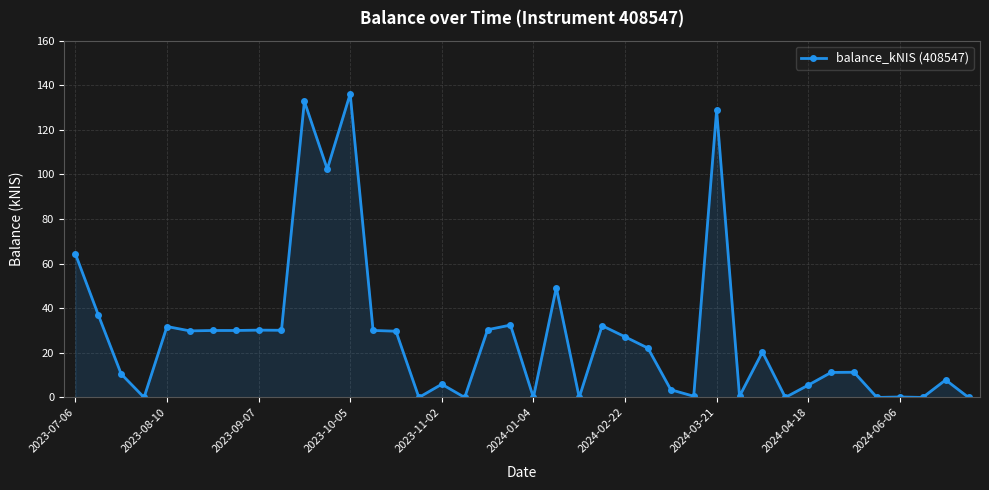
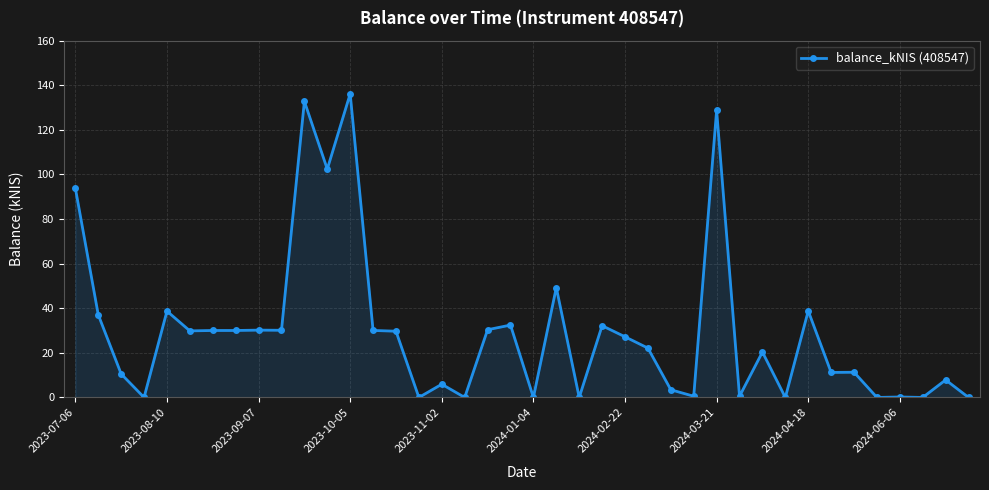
  {
-   "2023-07-06": 64,
-   "2023-08-10": 32,
+   "2023-07-06": 94,
+   "2023-08-10": 39,
    "2023-09-07": 30,
    "2023-10-05": 136,
    "2023-11-02": 6,
    "2024-01-04": 0,
    "2024-02-22": 27,
    "2024-03-21": 129,
-   "2024-04-18": 6,
+   "2024-04-18": 39,
    "2024-06-06": 0
  }
